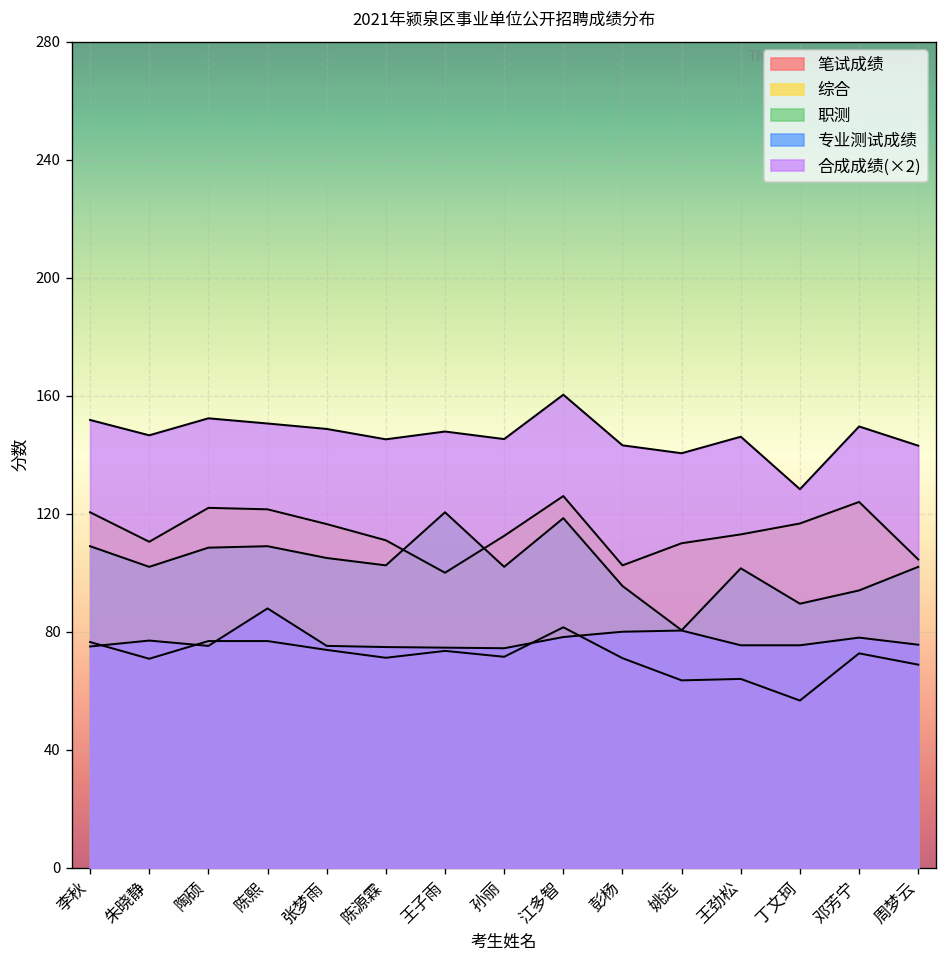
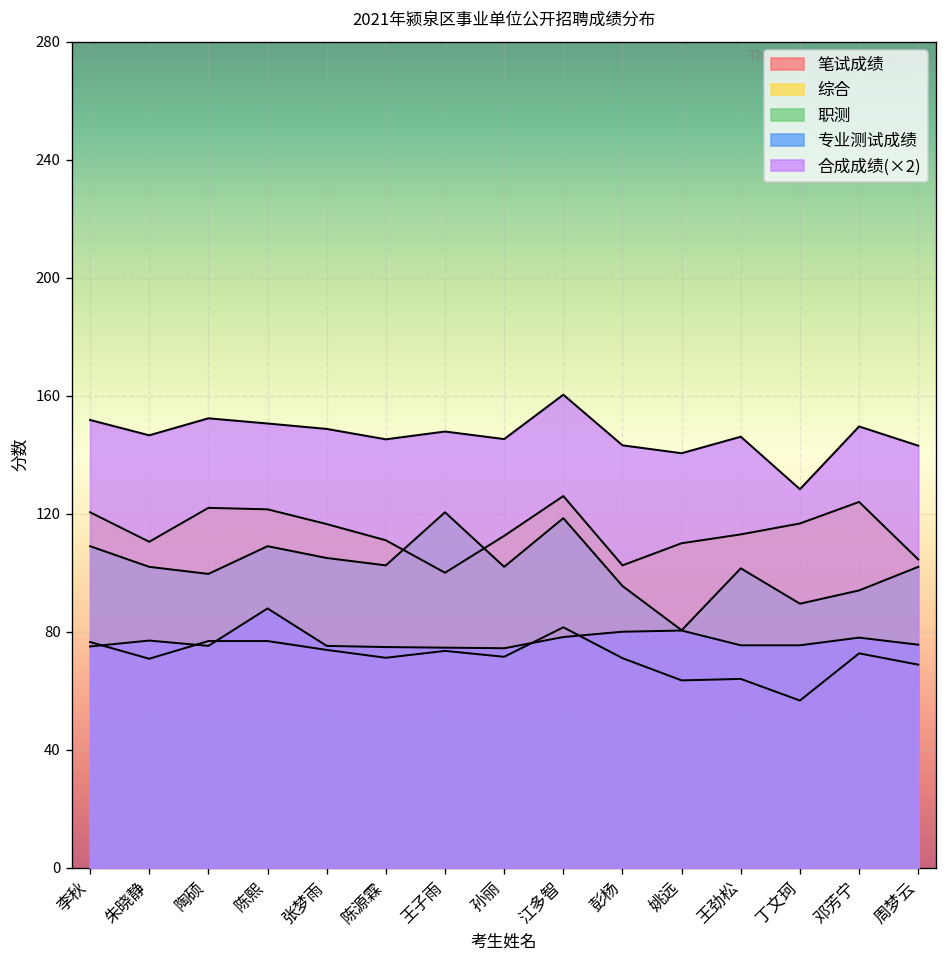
  {
    "笔试成绩": {
      "李秋": 77,
      "朱晓静": 71,
      "陶硕": 77,
      "陈熙": 77,
      "张梦雨": 74,
      "陈源霖": 71,
      "王子雨": 74,
      "孙丽": 72,
      "江多智": 82,
      "彭杨": 71,
      "姚远": 64,
      "王劲松": 64,
      "丁文珂": 57,
      "邓芳宁": 73,
      "周梦云": 69
    },
    "综合": {
      "李秋": 121,
      "朱晓静": 111,
      "陶硕": 122,
      "陈熙": 122,
      "张梦雨": 117,
      "陈源霖": 111,
      "王子雨": 100,
      "孙丽": 113,
      "江多智": 126,
      "彭杨": 103,
      "姚远": 110,
      "王劲松": 113,
      "丁文珂": 117,
      "邓芳宁": 124,
      "周梦云": 105
    },
    "职测": {
      "李秋": 109,
      "朱晓静": 102,
-     "陶硕": 109,
+     "陶硕": 100,
      "陈熙": 109,
      "张梦雨": 105,
      "陈源霖": 103,
      "王子雨": 121,
      "孙丽": 102,
      "江多智": 119,
      "彭杨": 96,
      "王劲松": 102,
      "丁文珂": 90,
      "邓芳宁": 94,
      "周梦云": 102
    },
    "专业测试成绩": {
      "李秋": 75,
      "朱晓静": 77,
      "陶硕": 75,
      "陈熙": 88,
      "张梦雨": 75,
      "陈源霖": 75,
      "王子雨": 75,
      "孙丽": 74,
      "江多智": 78,
      "彭杨": 80,
      "王劲松": 75,
      "丁文珂": 75,
      "邓芳宁": 78,
      "周梦云": 76
    },
    "合成成绩(×2)": {
      "李秋": 152,
      "朱晓静": 147,
      "陶硕": 152,
      "陈熙": 151,
      "张梦雨": 149,
      "陈源霖": 145,
      "王子雨": 148,
      "孙丽": 145,
      "江多智": 160,
      "彭杨": 143,
      "姚远": 141,
      "王劲松": 146,
      "丁文珂": 128,
      "邓芳宁": 150,
      "周梦云": 143
    }
  }
